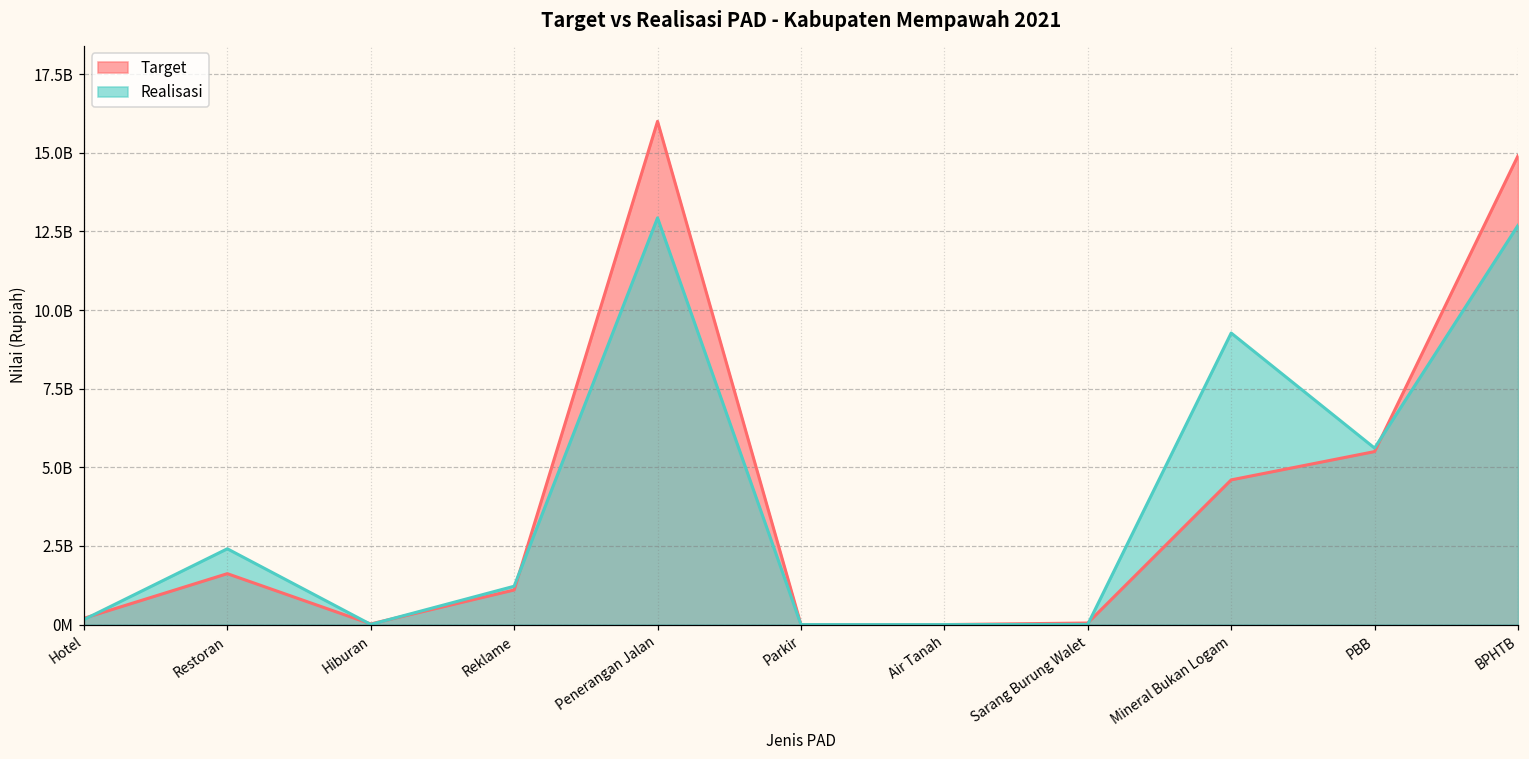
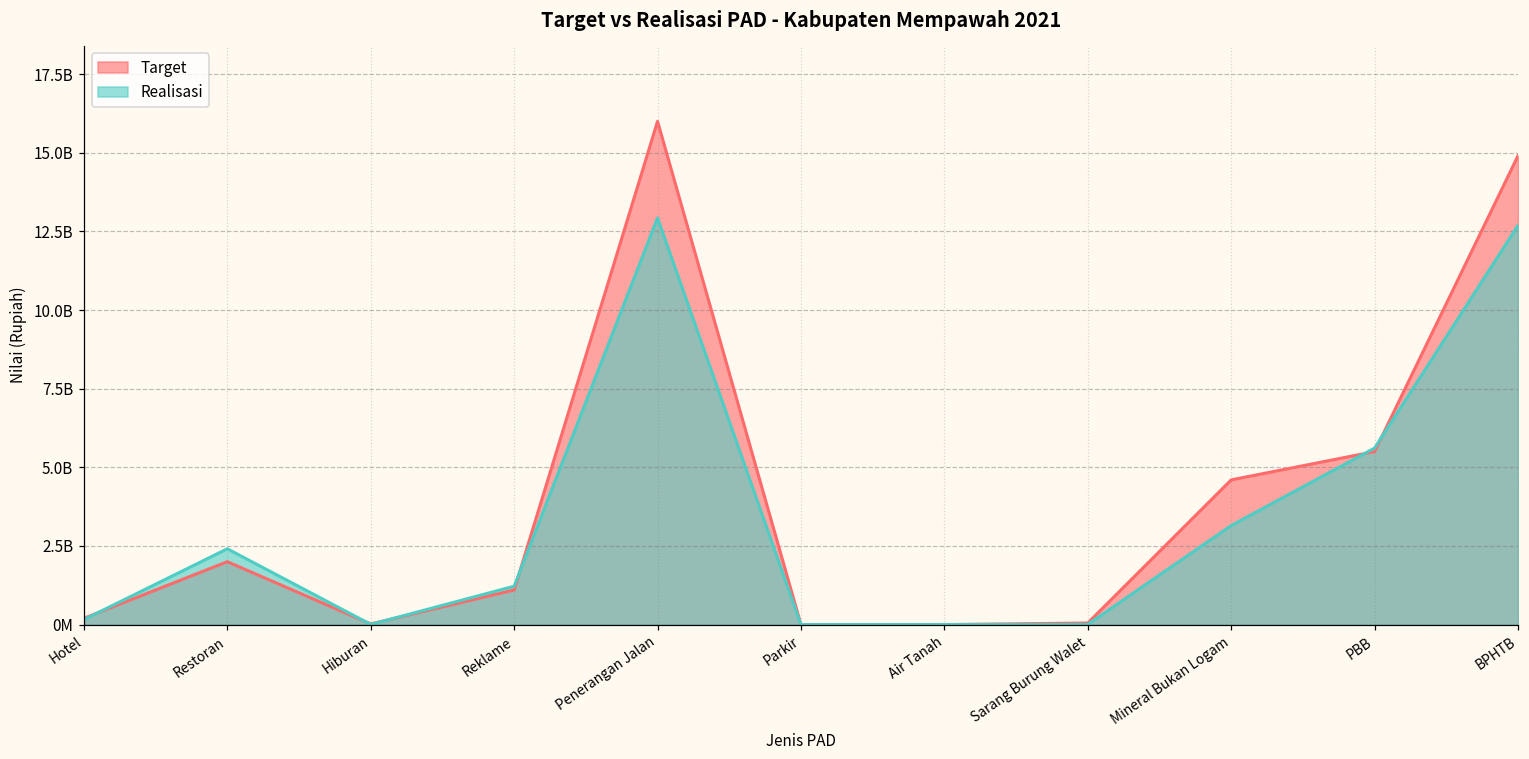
  {
    "Target": {
-     "Restoran": 1600000000,
+     "Restoran": 2000000000,
      "Reklame": 1100000000,
      "Penerangan Jalan": 16000000000,
      "Mineral Bukan Logam": 4600000000,
      "PBB": 5500000000,
      "BPHTB": 14900000000
    },
    "Realisasi": {
      "Restoran": 2400000000,
      "Reklame": 1200000000,
      "Penerangan Jalan": 12900000000,
-     "Mineral Bukan Logam": 9300000000,
+     "Mineral Bukan Logam": 3100000000,
      "PBB": 5600000000,
      "BPHTB": 12700000000
    }
  }
